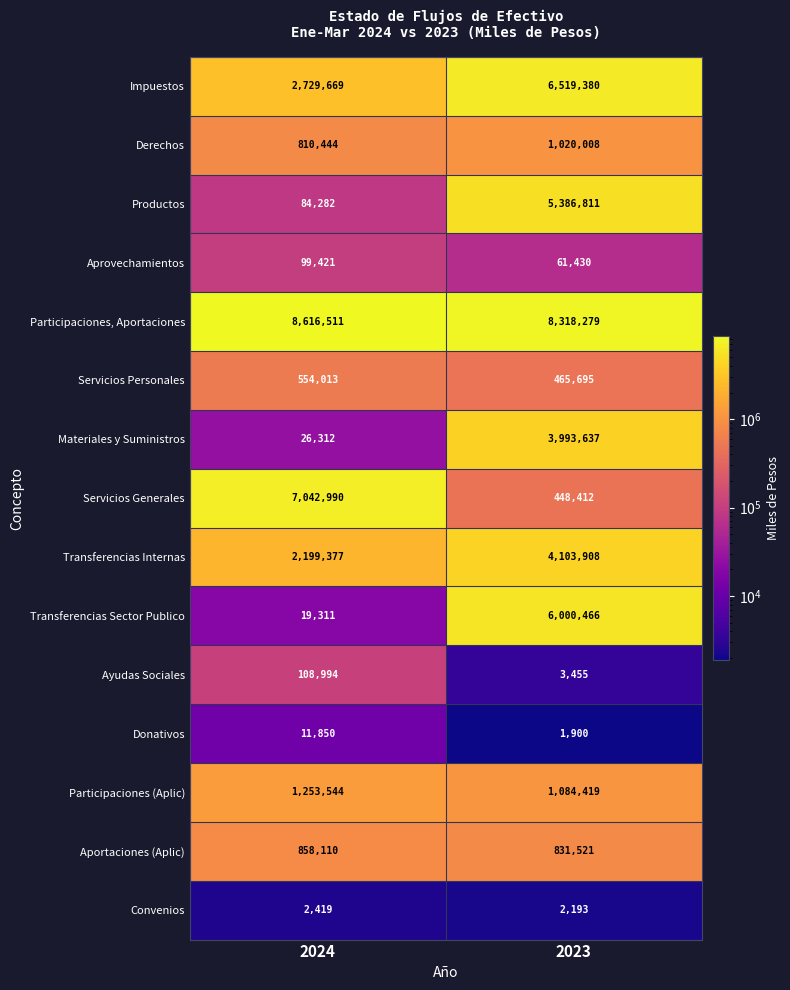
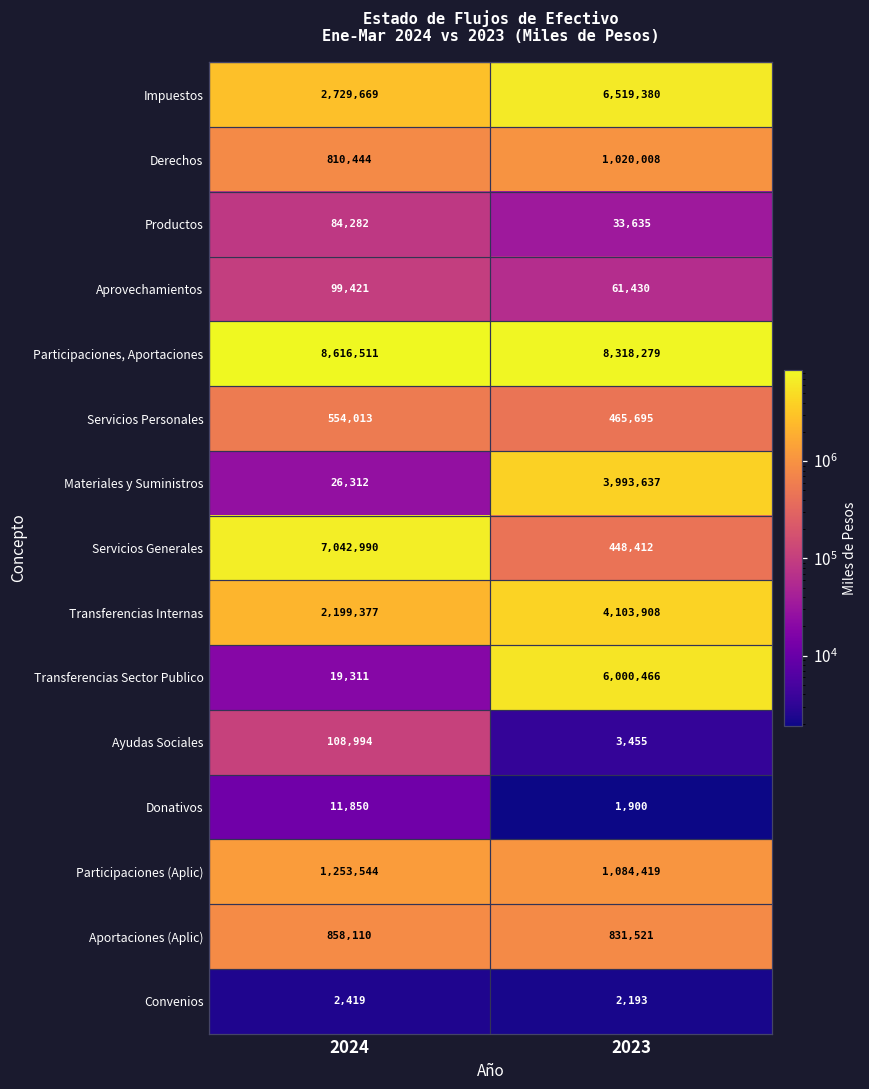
  {
    "Impuestos": {
      "2024": "2,729,669",
      "2023": "6,519,380"
    },
    "Derechos": {
      "2024": "810,444",
      "2023": "1,020,008"
    },
    "Productos": {
      "2024": "84,282",
-     "2023": "5,386,811"
+     "2023": "33,635"
    },
    "Aprovechamientos": {
      "2024": "99,421",
      "2023": "61,430"
    },
    "Participaciones, Aportaciones": {
      "2024": "8,616,511",
      "2023": "8,318,279"
    },
    "Servicios Personales": {
      "2024": "554,013",
      "2023": "465,695"
    },
    "Materiales y Suministros": {
      "2024": "26,312",
      "2023": "3,993,637"
    },
    "Servicios Generales": {
      "2024": "7,042,990",
      "2023": "448,412"
    },
    "Transferencias Internas": {
      "2024": "2,199,377",
      "2023": "4,103,908"
    },
    "Transferencias Sector Publico": {
      "2024": "19,311",
      "2023": "6,000,466"
    },
    "Ayudas Sociales": {
      "2024": "108,994",
      "2023": "3,455"
    },
    "Donativos": {
      "2024": "11,850",
      "2023": "1,900"
    },
    "Participaciones (Aplic)": {
      "2024": "1,253,544",
      "2023": "1,084,419"
    },
    "Aportaciones (Aplic)": {
      "2024": "858,110",
      "2023": "831,521"
    },
    "Convenios": {
      "2024": "2,419",
      "2023": "2,193"
    }
  }
